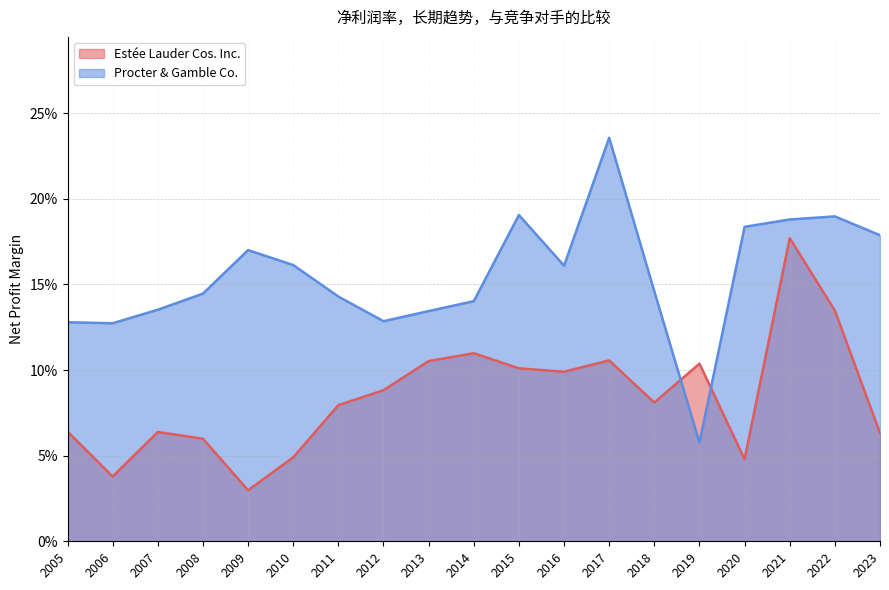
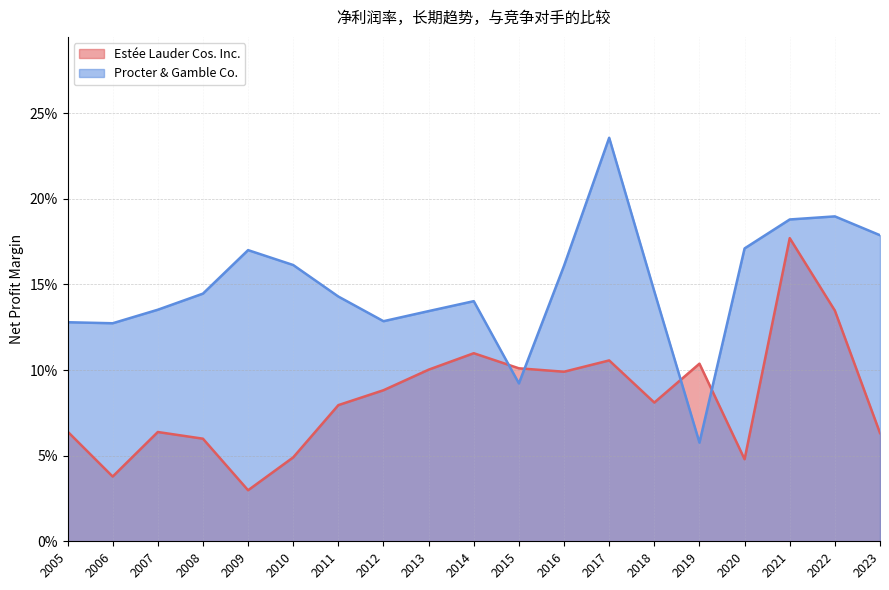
  {
    "Estée Lauder Cos. Inc.": {
      "2005": "6.4%",
      "2006": "3.8%",
      "2007": "6.4%",
      "2008": "6.0%",
      "2009": "3.0%",
      "2010": "4.9%",
      "2011": "8.0%",
      "2012": "8.8%",
-     "2013": "10.5%",
+     "2013": "10.0%",
      "2014": "11.0%",
      "2015": "10.1%",
      "2016": "9.9%",
      "2017": "10.6%",
      "2018": "8.1%",
      "2019": "10.4%",
      "2020": "4.8%",
      "2021": "17.7%",
      "2022": "13.5%",
      "2023": "6.3%"
    },
    "Procter & Gamble Co.": {
      "2005": "12.8%",
      "2006": "12.7%",
      "2007": "13.5%",
      "2008": "14.5%",
      "2009": "17.0%",
      "2010": "16.1%",
      "2011": "14.3%",
      "2012": "12.9%",
      "2013": "13.4%",
      "2014": "14.0%",
-     "2015": "19.1%",
+     "2015": "9.2%",
      "2016": "16.1%",
      "2017": "23.6%",
      "2018": "14.6%",
      "2019": "5.8%",
-     "2020": "18.4%",
+     "2020": "17.1%",
      "2021": "18.8%",
      "2022": "19.0%",
      "2023": "17.9%"
    }
  }
